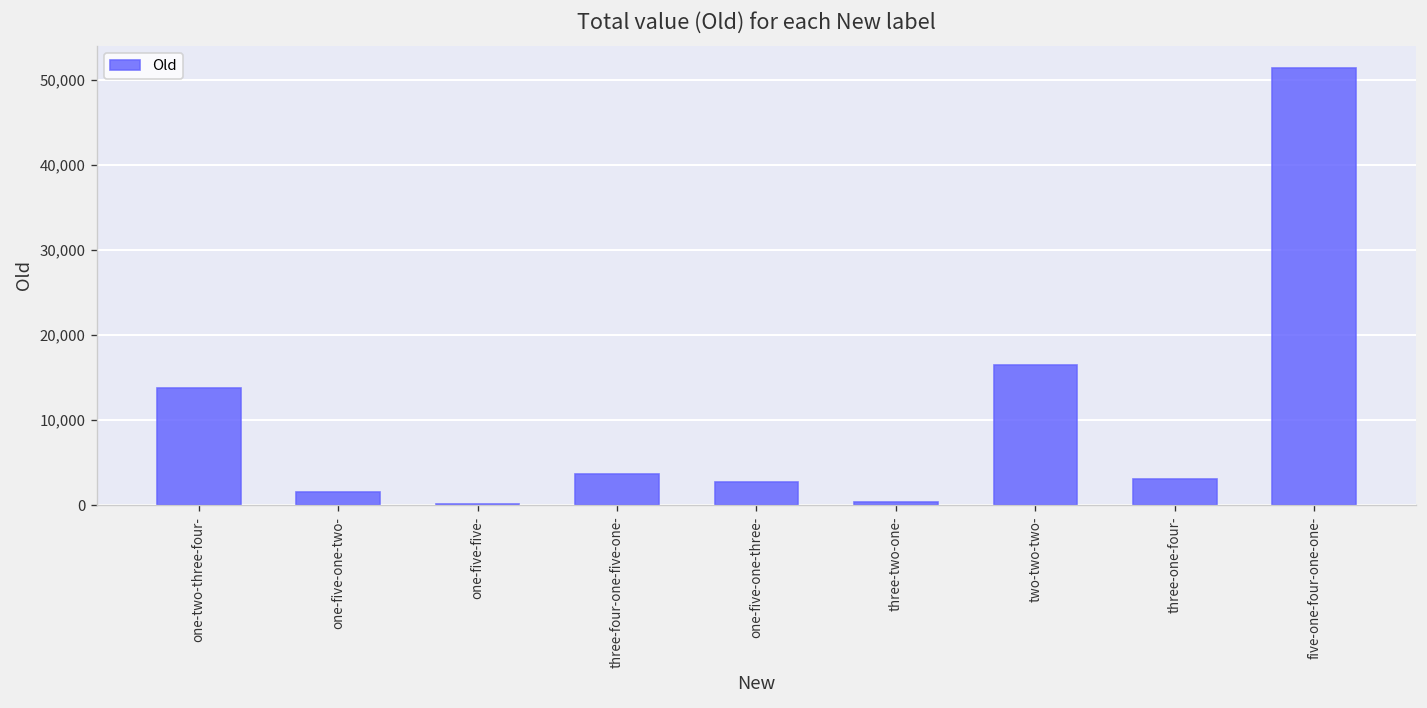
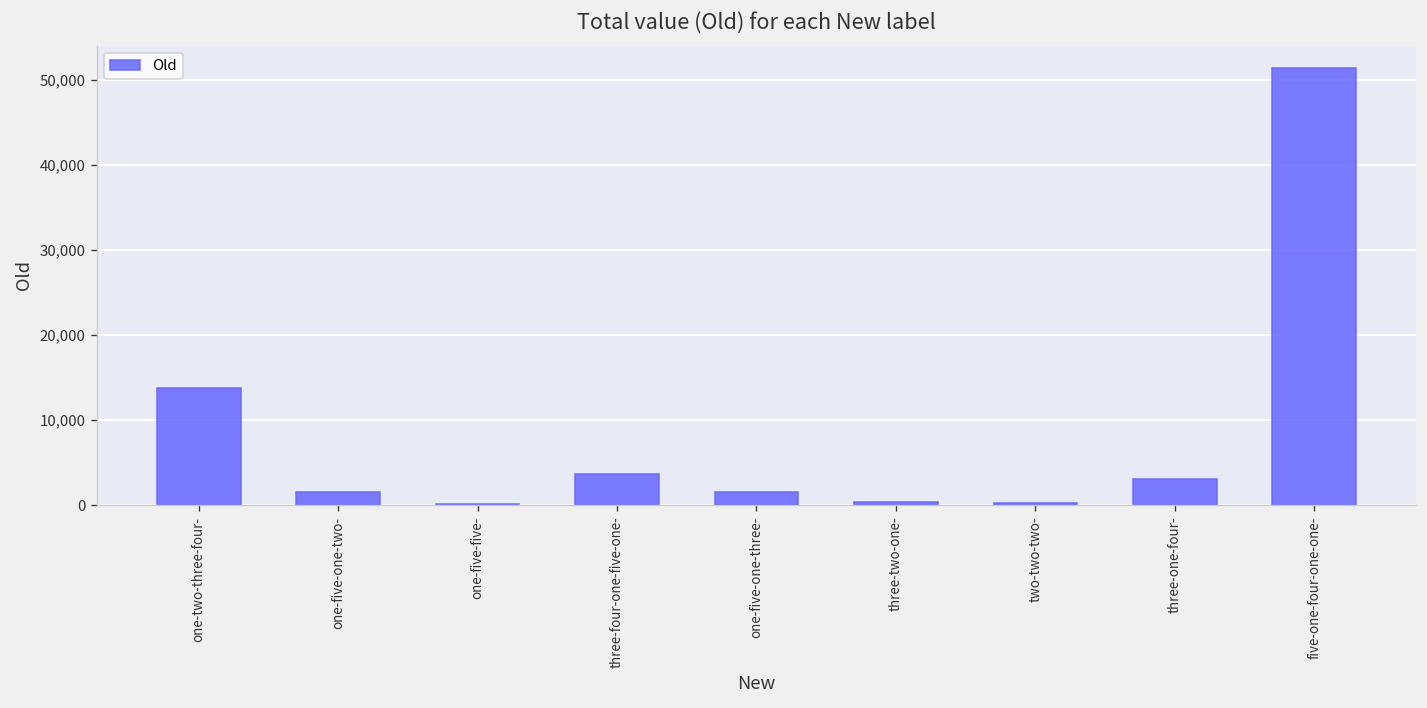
  {
    "one-two-three-four-": "14,000",
    "one-five-one-two-": "2,000",
    "three-four-one-five-one-": "4,000",
-   "one-five-one-three-": "3,000",
-   "two-two-two-": "16,000",
+   "one-five-one-three-": "2,000",
+   "two-two-two-": "0",
    "three-one-four-": "3,000",
    "five-one-four-one-one-": "51,000"
  }
